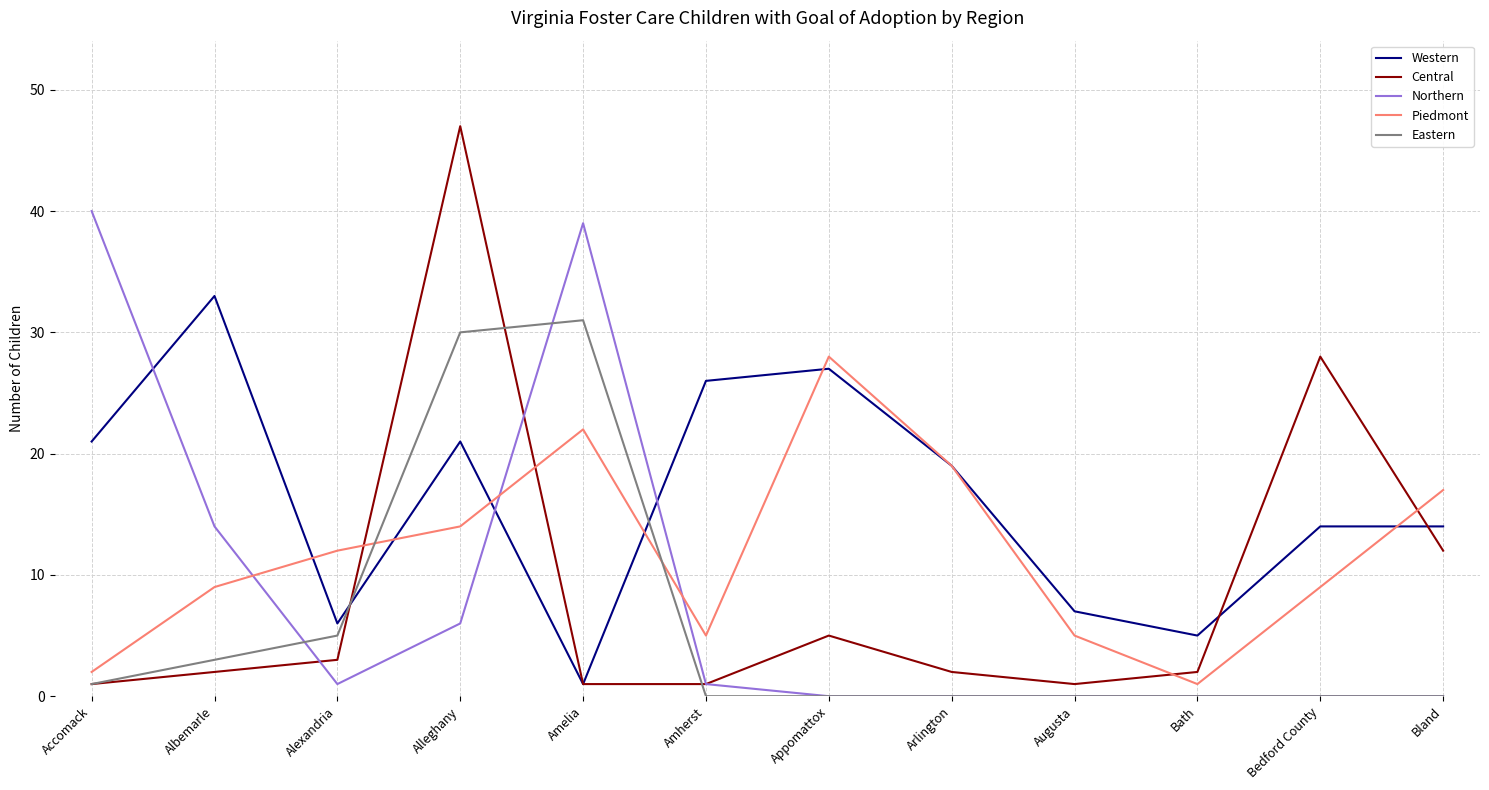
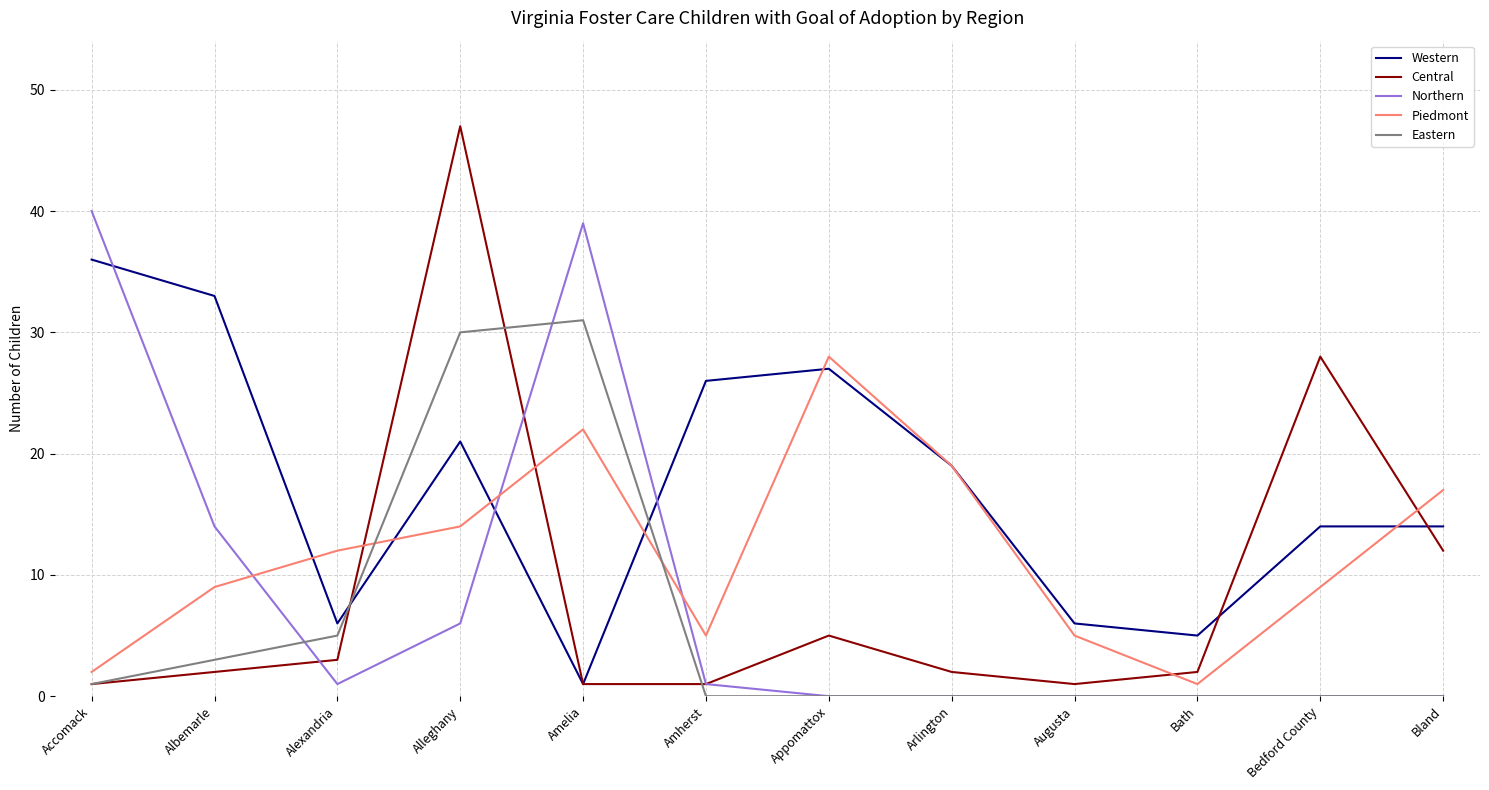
  {
    "Western": {
-     "Accomack": 21,
+     "Accomack": 36,
      "Albemarle": 33,
      "Alexandria": 6,
      "Alleghany": 21,
      "Amherst": 26,
      "Appomattox": 27,
-     "Augusta": 7,
+     "Augusta": 6,
      "Bath": 5,
      "Bedford County": 14,
      "Bland": 14
    },
    "Central": {
      "Albemarle": 2,
      "Alexandria": 3,
      "Alleghany": 47,
      "Appomattox": 5,
      "Arlington": 2,
      "Augusta": 1,
      "Bath": 2,
      "Bedford County": 28,
      "Bland": 12
    },
    "Northern": {
      "Accomack": 40,
      "Albemarle": 14,
      "Alexandria": 1,
      "Alleghany": 6,
      "Amelia": 39
    },
    "Piedmont": {
      "Accomack": 2,
      "Albemarle": 9,
      "Alexandria": 12,
      "Alleghany": 14,
      "Amelia": 22,
      "Amherst": 5,
      "Appomattox": 28,
      "Augusta": 5,
      "Bath": 1,
      "Bedford County": 9,
      "Bland": 17
    },
    "Eastern": {
      "Albemarle": 3,
      "Alexandria": 5,
      "Alleghany": 30,
      "Amelia": 31,
      "Amherst": 0
    }
  }
